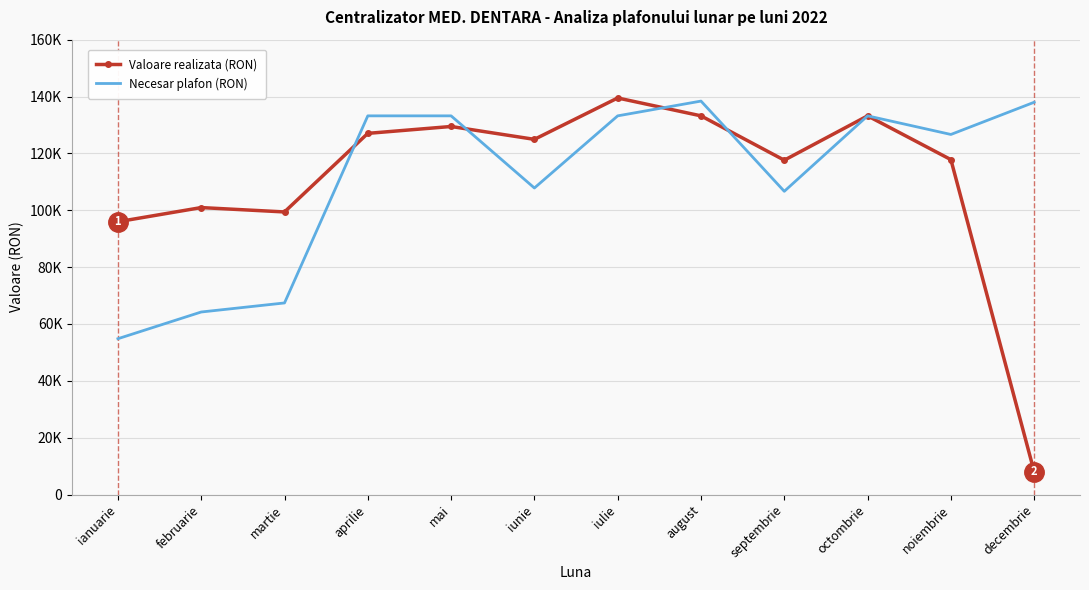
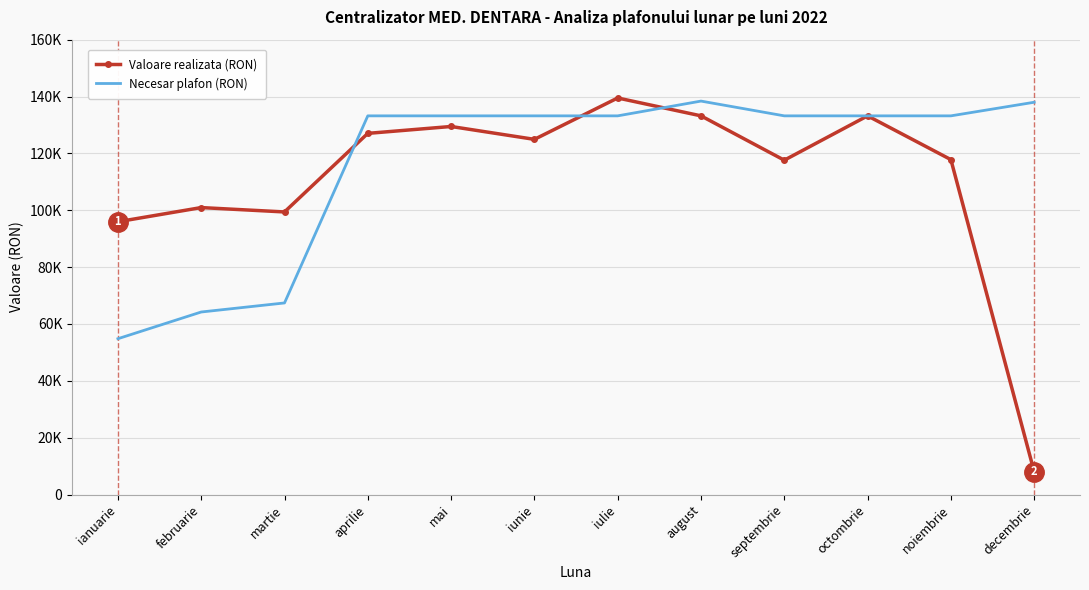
  {
    "Necesar plafon (RON)": {
      "ianuarie": 55000,
      "februarie": 64000,
      "martie": 67000,
      "aprilie": 133000,
      "mai": 133000,
-     "iunie": 108000,
+     "iunie": 133000,
      "iulie": 133000,
      "august": 138000,
-     "septembrie": 107000,
-     "noiembrie": 127000,
+     "septembrie": 133000,
+     "noiembrie": 133000,
      "decembrie": 138000
    }
  }
